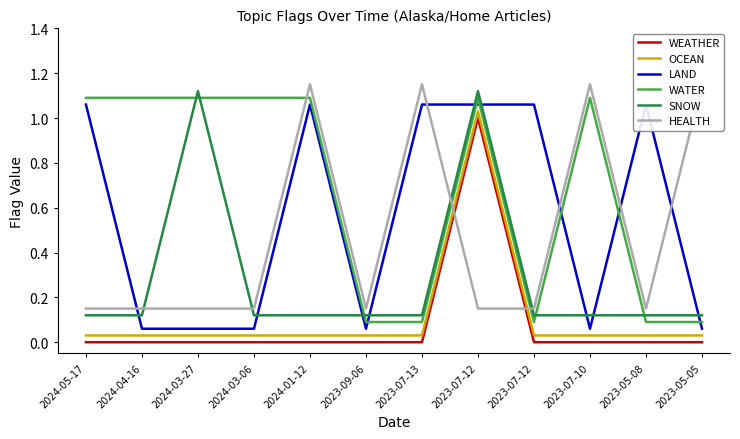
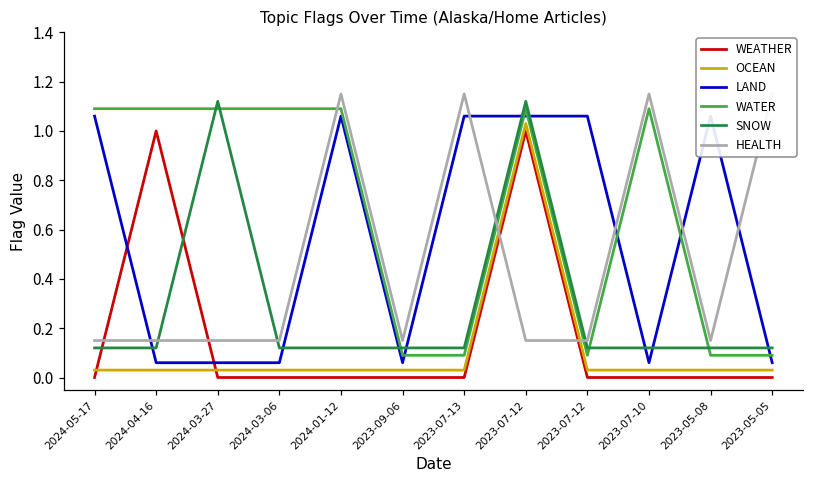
  {
    "WEATHER": {
      "2024-05-17": 0,
-     "2024-04-16": 0,
+     "2024-04-16": 1,
      "2024-03-27": 0,
      "2024-03-06": 0,
      "2024-01-12": 0,
      "2023-09-06": 0,
      "2023-07-13": 0,
      "2023-07-10": 0,
      "2023-05-08": 0,
      "2023-05-05": 0
    },
    "OCEAN": {
      "2024-05-17": 0.03,
      "2024-04-16": 0.03,
      "2024-03-27": 0.03,
      "2024-03-06": 0.03,
      "2024-01-12": 0.03,
      "2023-09-06": 0.03,
      "2023-07-13": 0.03,
      "2023-07-10": 0.03,
      "2023-05-08": 0.03,
      "2023-05-05": 0.03
    },
    "LAND": {
      "2024-05-17": 1.06,
      "2024-04-16": 0.06,
      "2024-03-27": 0.06,
      "2024-03-06": 0.06,
      "2024-01-12": 1.06,
      "2023-09-06": 0.06,
      "2023-07-13": 1.06,
      "2023-07-10": 0.06,
      "2023-05-05": 0.06
    },
    "HEALTH": {
      "2024-05-17": 0.15,
      "2024-04-16": 0.15,
      "2024-03-27": 0.15,
      "2024-03-06": 0.15,
      "2024-01-12": 1.15,
      "2023-09-06": 0.15,
      "2023-07-13": 1.15,
      "2023-07-10": 1.15,
      "2023-05-08": 0.15
    }
  }
